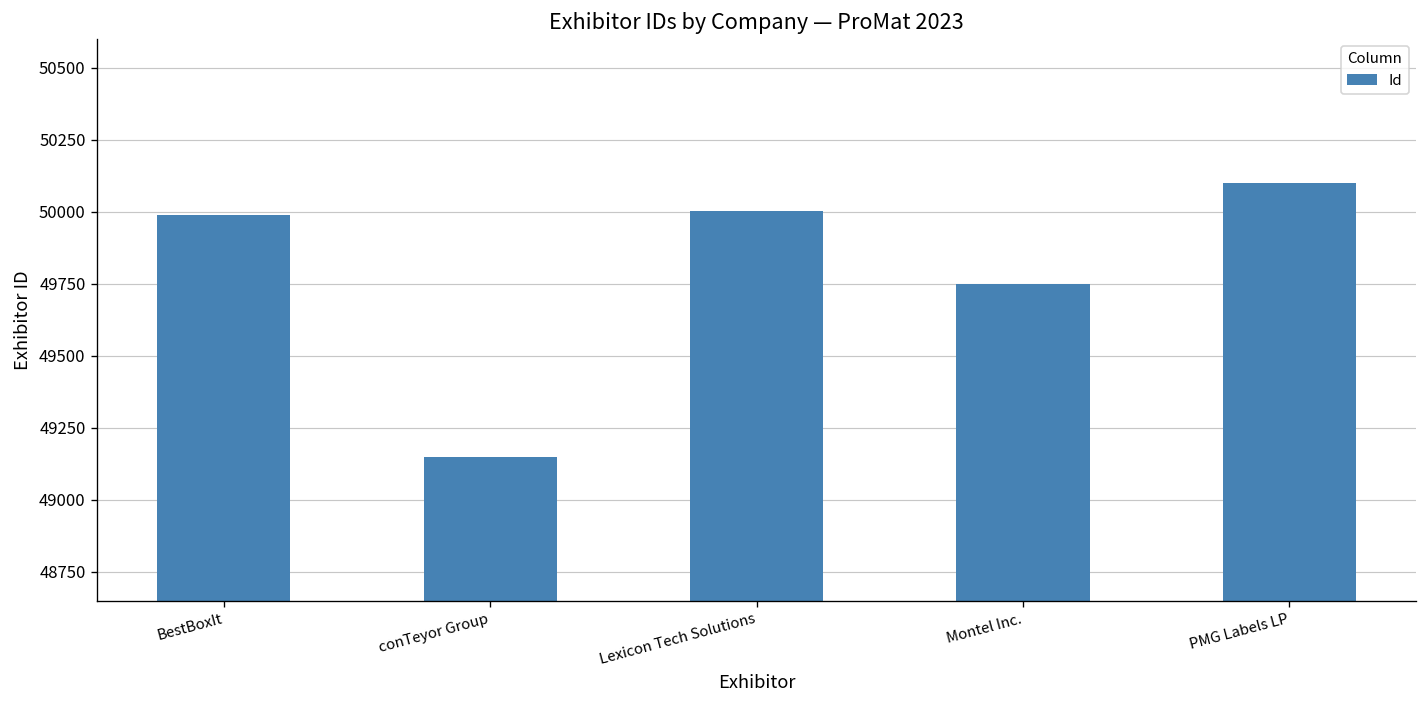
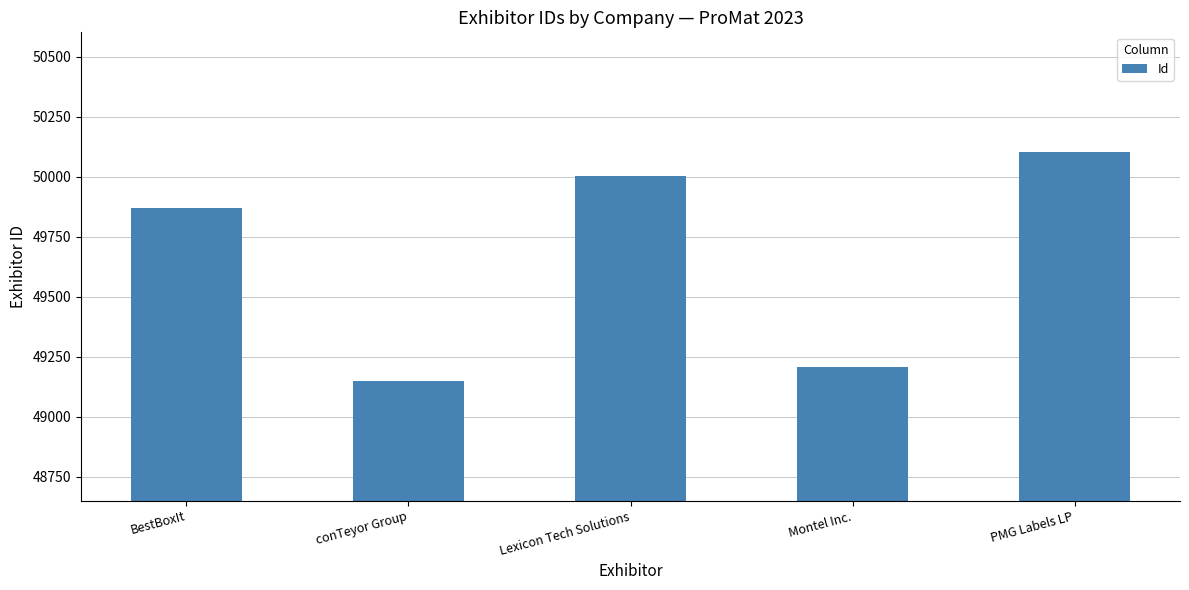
  {
-   "BestBoxIt": 49990,
+   "BestBoxIt": 49870,
    "conTeyor Group": 49150,
    "Lexicon Tech Solutions": 50000,
-   "Montel Inc.": 49750,
+   "Montel Inc.": 49210,
    "PMG Labels LP": 50100
  }
